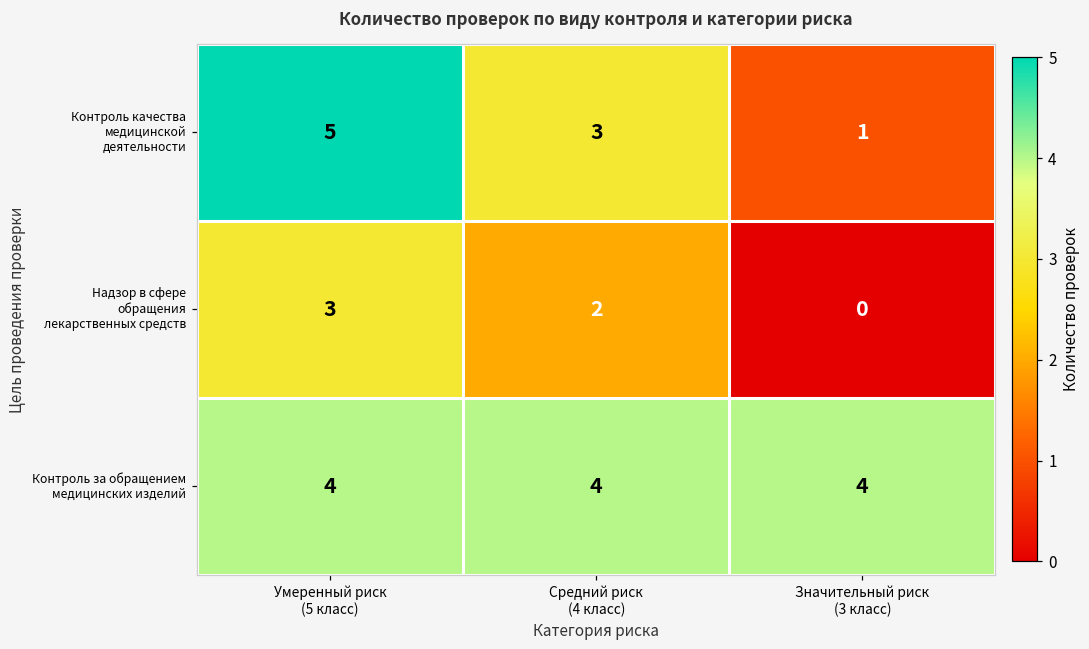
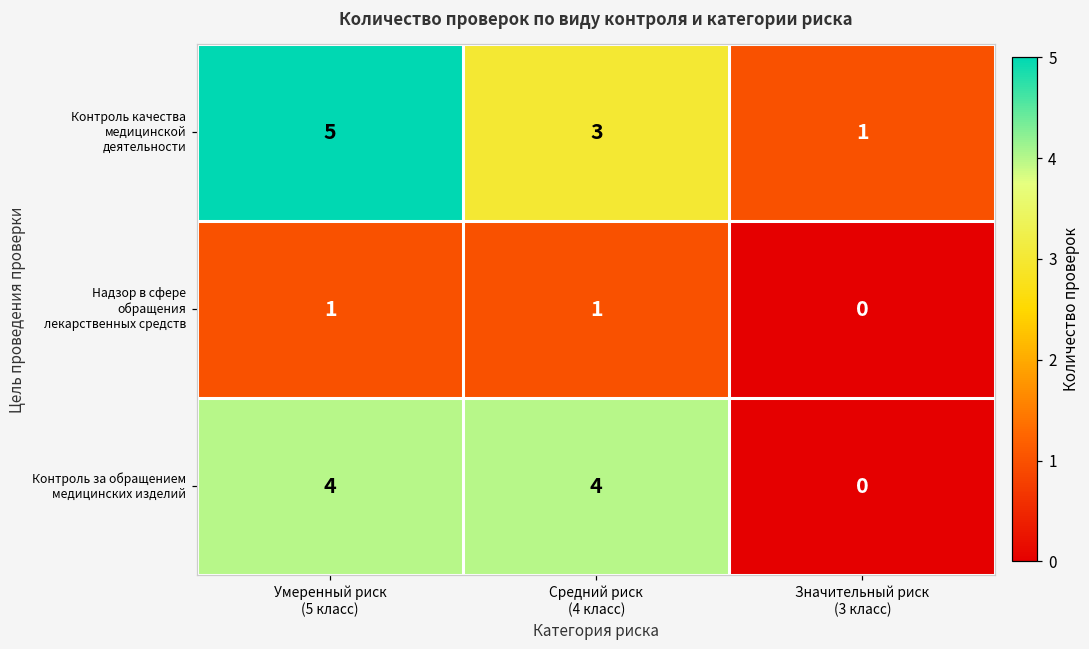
  {
    "Контроль качества медицинской деятельности": {
      "Умеренный риск (5 класс)": 5,
      "Средний риск (4 класс)": 3,
      "Значительный риск (3 класс)": 1
    },
    "Надзор в сфере обращения лекарственных средств": {
-     "Умеренный риск (5 класс)": 3,
-     "Средний риск (4 класс)": 2,
+     "Умеренный риск (5 класс)": 1,
+     "Средний риск (4 класс)": 1,
      "Значительный риск (3 класс)": 0
    },
    "Контроль за обращением медицинских изделий": {
      "Умеренный риск (5 класс)": 4,
      "Средний риск (4 класс)": 4,
-     "Значительный риск (3 класс)": 4
+     "Значительный риск (3 класс)": 0
    }
  }
